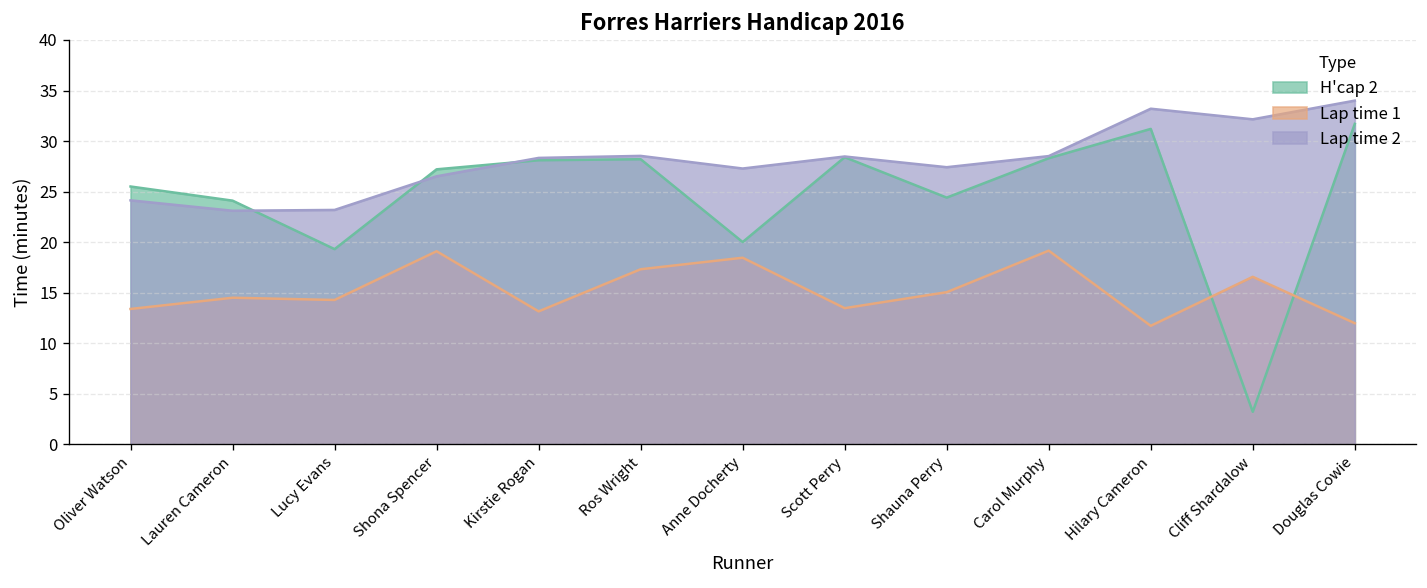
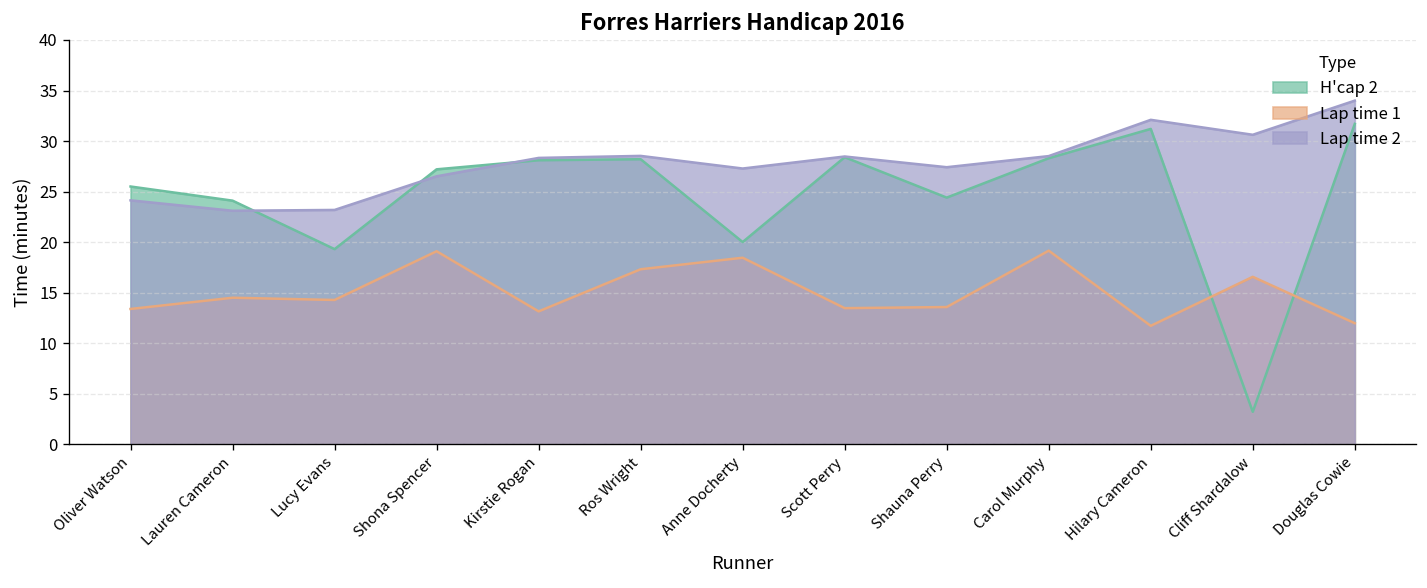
  {
    "H'cap 2": {
      "Oliver Watson": 26,
      "Lauren Cameron": 24,
      "Lucy Evans": 19,
      "Shona Spencer": 27,
      "Ros Wright": 28,
      "Anne Docherty": 20,
      "Shauna Perry": 24,
      "Hilary Cameron": 31,
      "Cliff Shardalow": 3,
      "Douglas Cowie": 32
    },
    "Lap time 1": {
      "Oliver Watson": 13,
      "Lauren Cameron": 14,
      "Lucy Evans": 14,
      "Shona Spencer": 19,
      "Kirstie Rogan": 13,
      "Ros Wright": 17,
      "Anne Docherty": 18,
      "Scott Perry": 13,
-     "Shauna Perry": 15,
+     "Shauna Perry": 14,
      "Carol Murphy": 19,
      "Hilary Cameron": 12,
      "Cliff Shardalow": 17,
      "Douglas Cowie": 12
    },
    "Lap time 2": {
      "Oliver Watson": 24,
      "Lauren Cameron": 23,
      "Lucy Evans": 23,
      "Shona Spencer": 27,
      "Ros Wright": 29,
      "Anne Docherty": 27,
      "Shauna Perry": 27,
-     "Hilary Cameron": 33,
-     "Cliff Shardalow": 32,
+     "Hilary Cameron": 32,
+     "Cliff Shardalow": 31,
      "Douglas Cowie": 34
    }
  }
